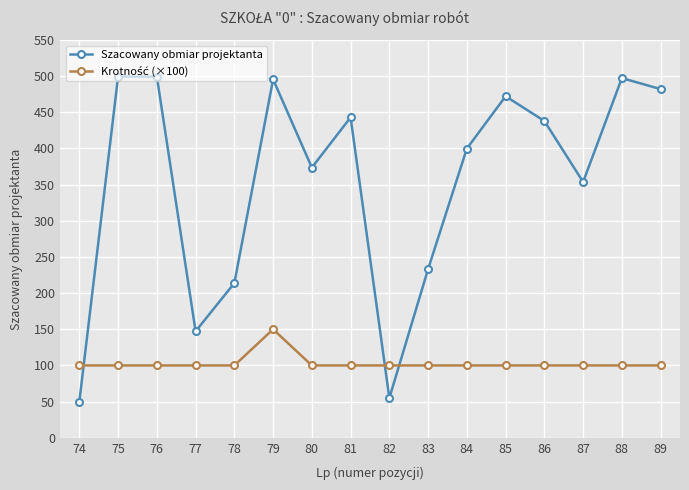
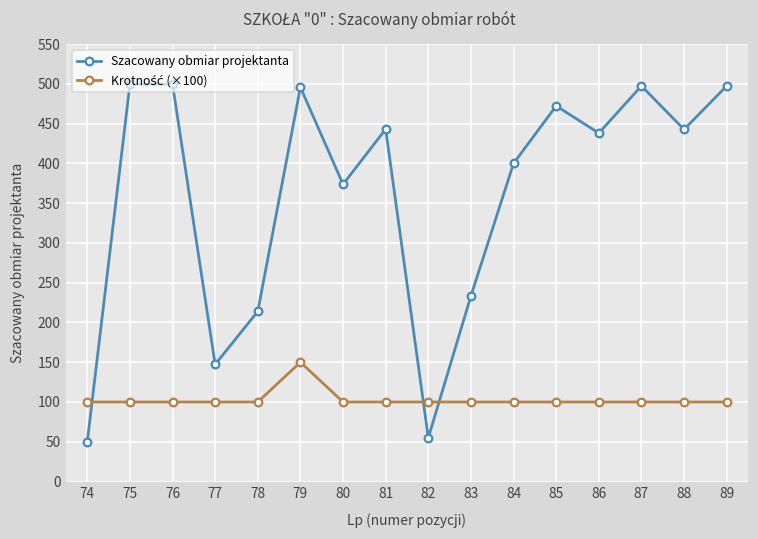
  {
    "Szacowany obmiar projektanta": {
      "74": 50,
      "77": 150,
      "78": 210,
      "79": 500,
      "80": 370,
      "81": 440,
      "82": 50,
      "83": 230,
      "84": 400,
      "85": 470,
      "86": 440,
-     "87": 350,
-     "88": 500,
-     "89": 480
+     "87": 500,
+     "88": 440,
+     "89": 500
    },
    "Krotność (×100)": {
      "74": 100,
      "75": 100,
      "76": 100,
      "77": 100,
      "78": 100,
      "79": 150,
      "80": 100,
      "81": 100,
      "82": 100,
      "83": 100,
      "84": 100,
      "85": 100,
      "86": 100,
      "87": 100,
      "88": 100,
      "89": 100
    }
  }
